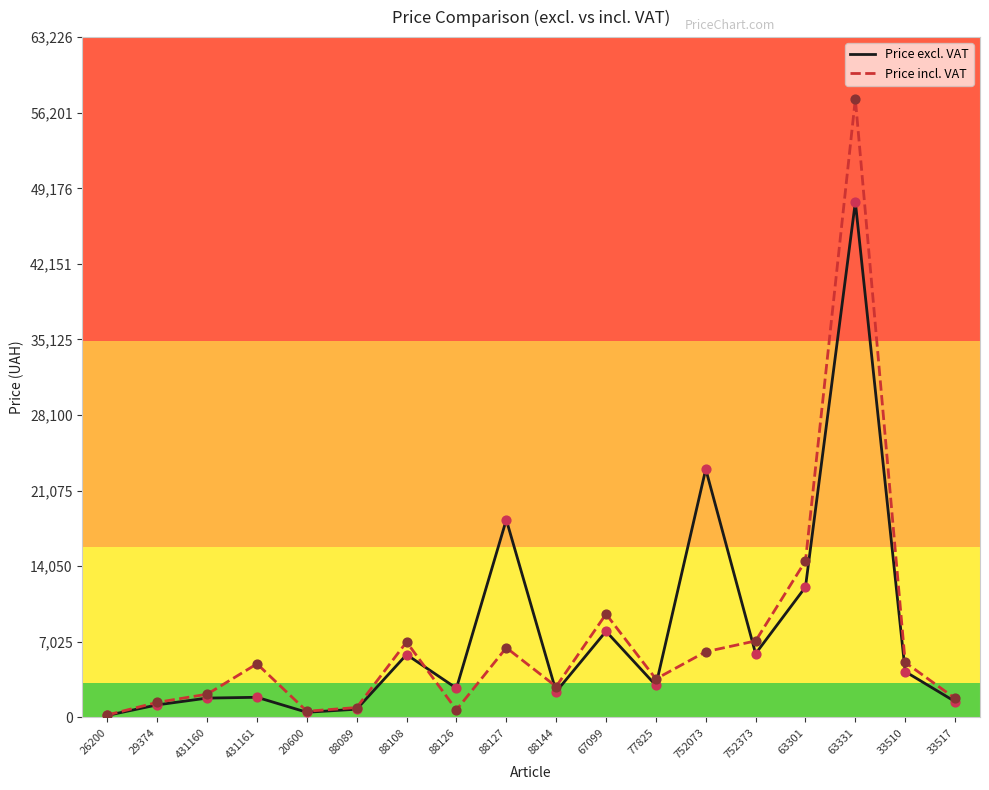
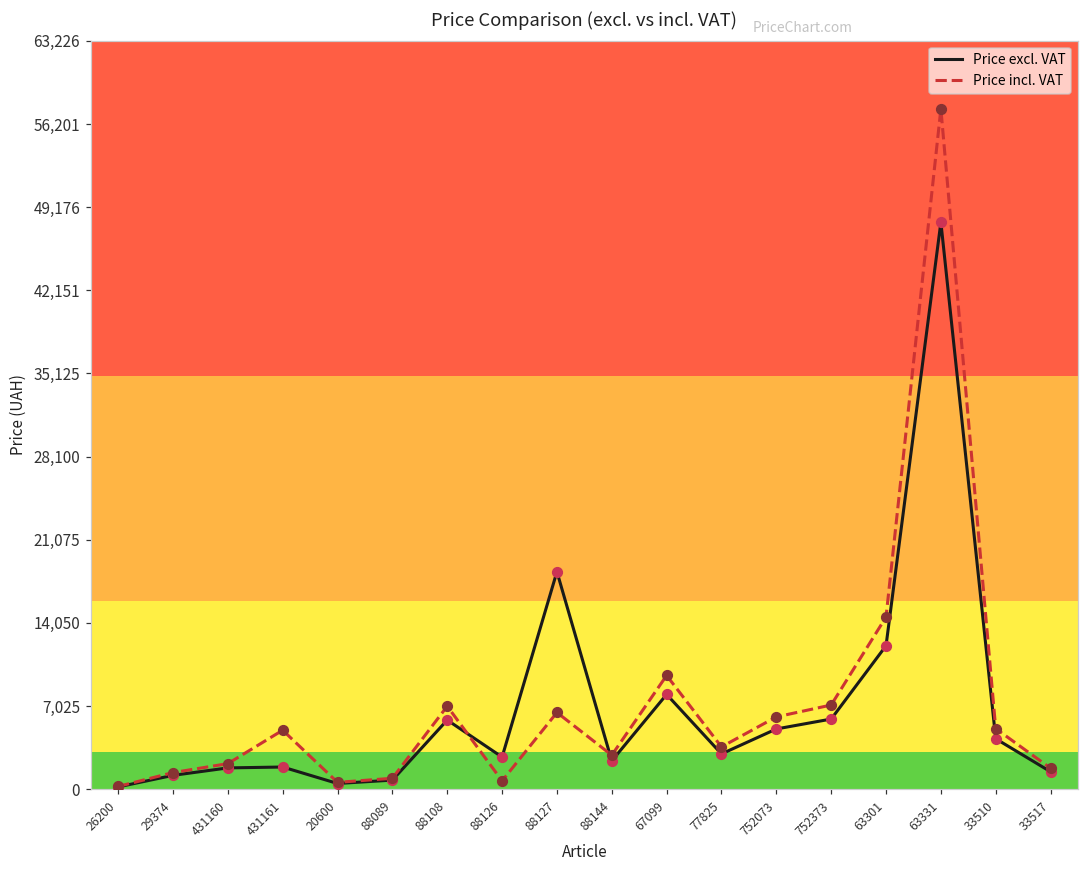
  {
    "Price excl. VAT": {
      "431160": "1,800",
      "431161": "1,900",
      "88108": "5,800",
      "88126": "2,700",
      "88127": "18,400",
      "88144": "2,400",
      "67099": "8,000",
      "77825": "3,000",
-     "752073": "23,100",
+     "752073": "5,100",
      "752373": "5,900",
      "63301": "12,100",
      "63331": "47,900",
      "33510": "4,300",
      "33517": "1,500"
    },
    "Price incl. VAT": {
      "431160": "2,200",
      "431161": "5,000",
      "88108": "7,000",
      "88126": "700",
      "88127": "6,500",
      "88144": "2,900",
      "67099": "9,600",
      "77825": "3,600",
      "752073": "6,100",
      "752373": "7,100",
      "63301": "14,500",
      "63331": "57,500",
      "33510": "5,100",
      "33517": "1,800"
    }
  }
